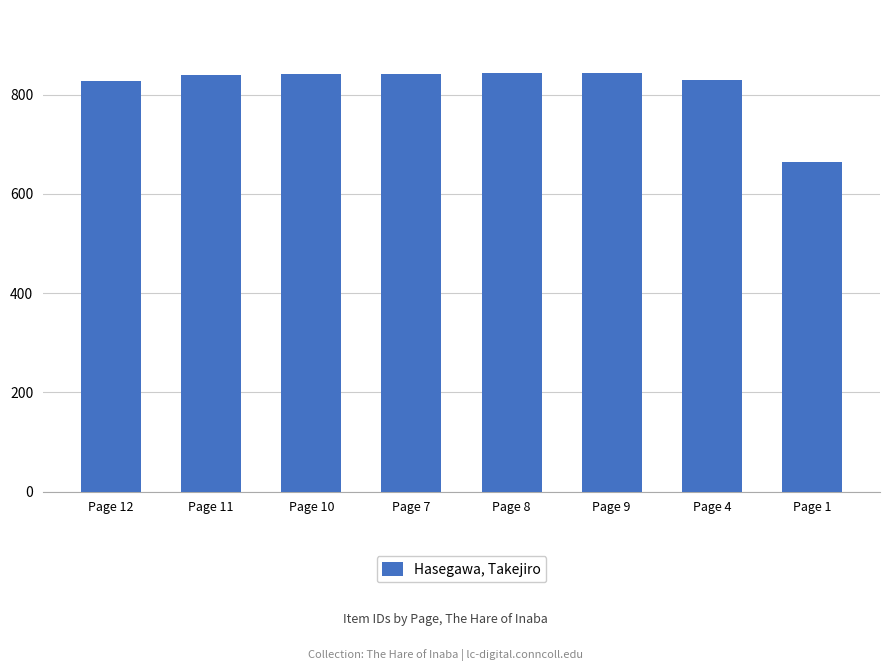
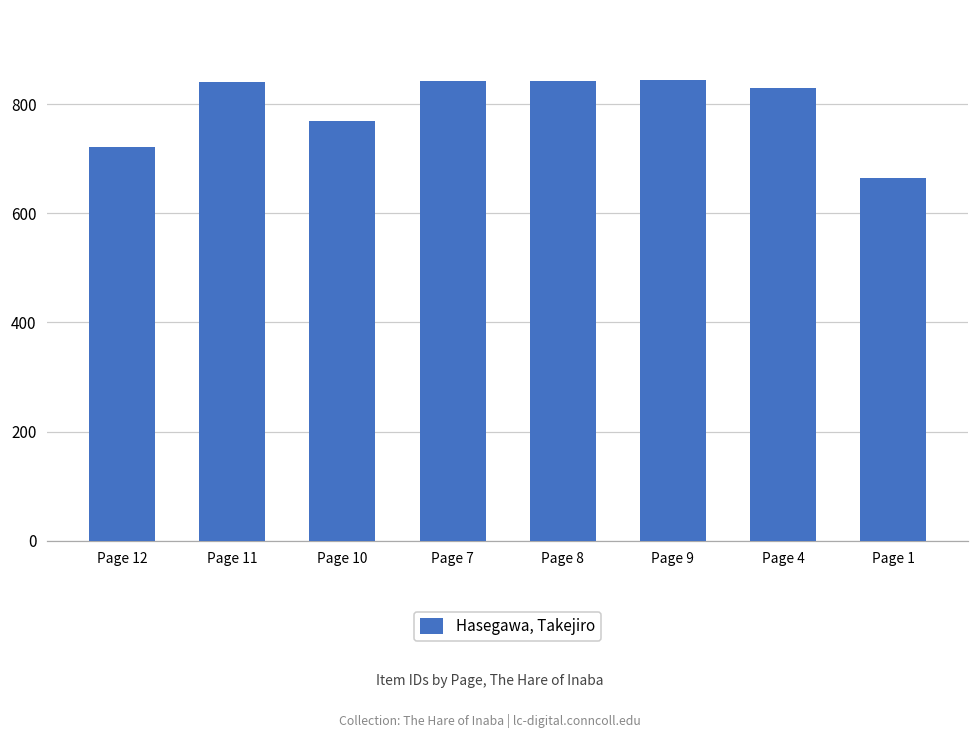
  {
-   "Page 12": 830,
+   "Page 12": 720,
    "Page 11": 840,
-   "Page 10": 840,
+   "Page 10": 770,
    "Page 7": 840,
    "Page 8": 840,
    "Page 9": 840,
    "Page 4": 830,
    "Page 1": 660
  }
